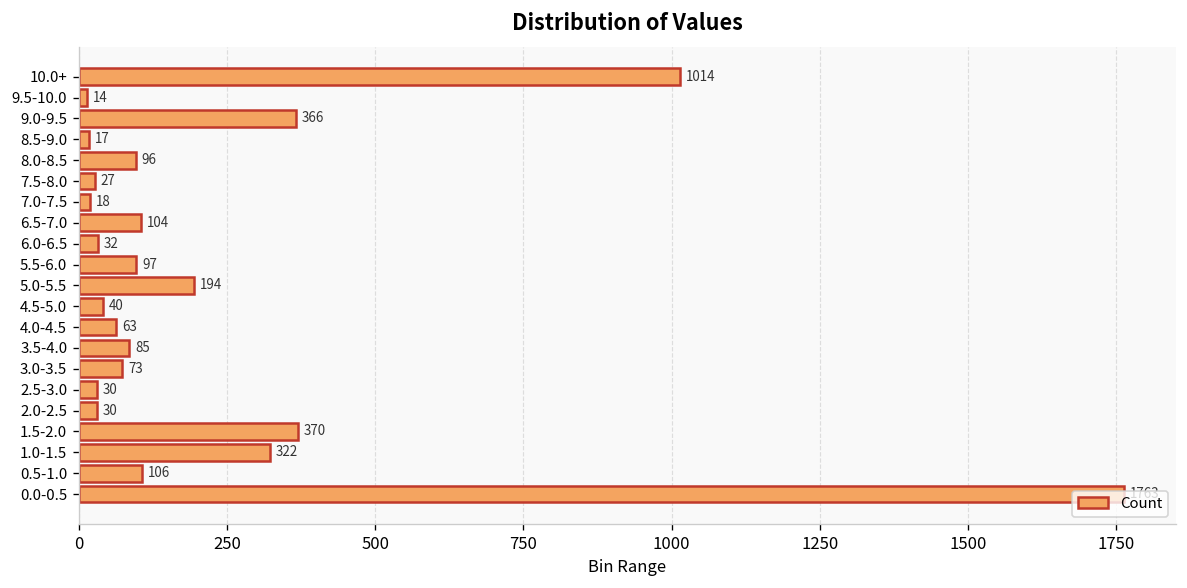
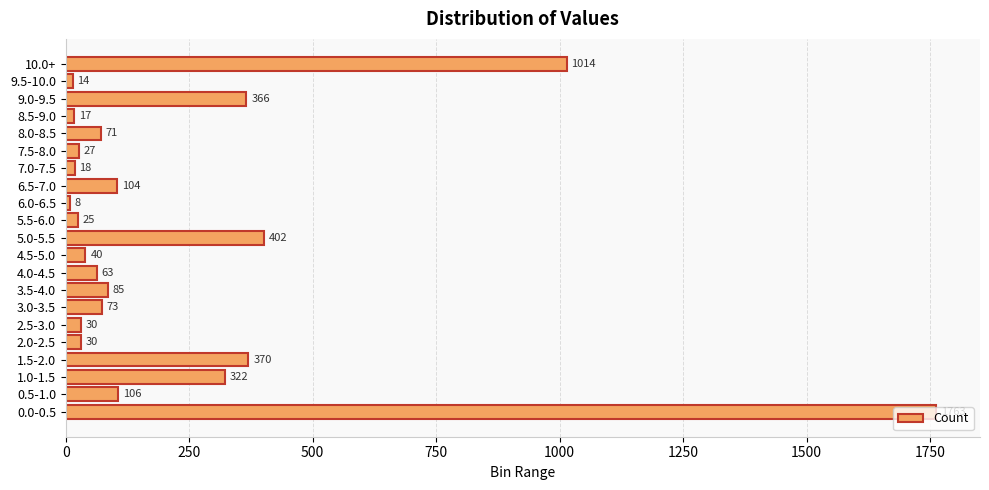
  {
    "10.0+": 1014,
    "9.5-10.0": 14,
    "9.0-9.5": 366,
    "8.5-9.0": 17,
-   "8.0-8.5": 96,
+   "8.0-8.5": 71,
    "7.5-8.0": 27,
    "7.0-7.5": 18,
    "6.5-7.0": 104,
-   "6.0-6.5": 32,
-   "5.5-6.0": 97,
-   "5.0-5.5": 194,
+   "6.0-6.5": 8,
+   "5.5-6.0": 25,
+   "5.0-5.5": 402,
    "4.5-5.0": 40,
    "4.0-4.5": 63,
    "3.5-4.0": 85,
    "3.0-3.5": 73,
    "2.5-3.0": 30,
    "2.0-2.5": 30,
    "1.5-2.0": 370,
    "1.0-1.5": 322,
    "0.5-1.0": 106
  }
